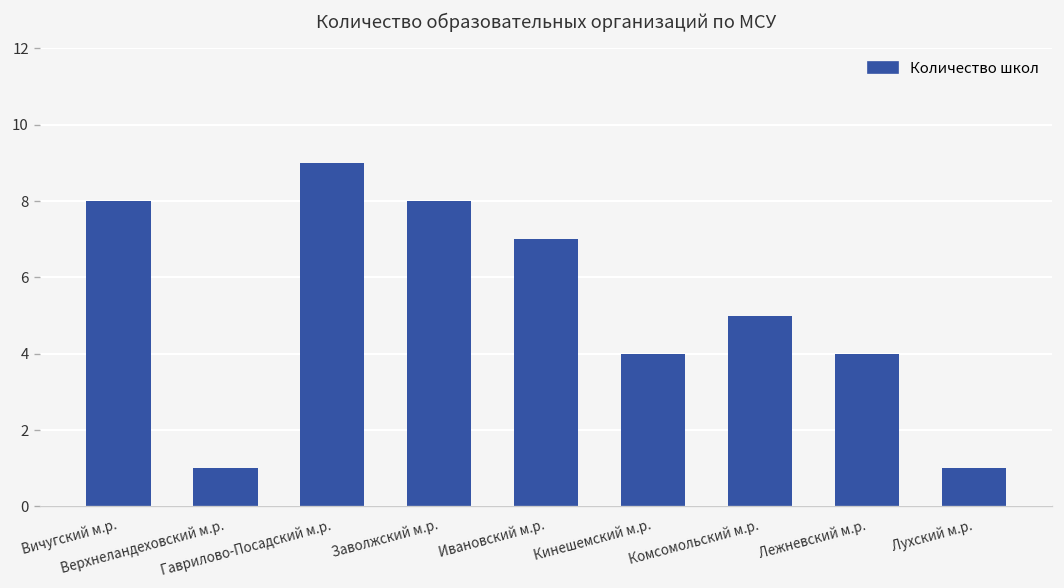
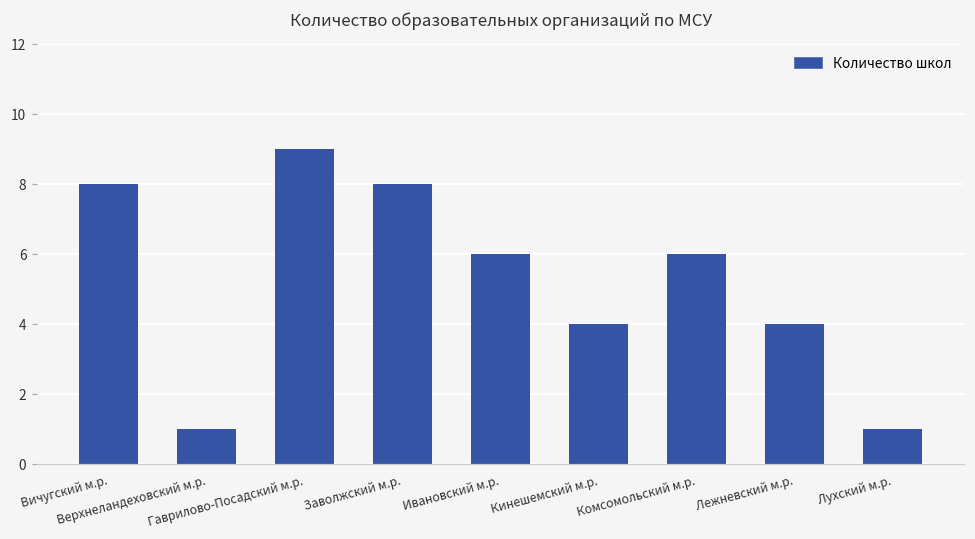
  {
    "Вичугский м.р.": 8,
    "Верхнеландеховский м.р.": 1,
    "Гаврилово-Посадский м.р.": 9,
    "Заволжский м.р.": 8,
-   "Ивановский м.р.": 7,
+   "Ивановский м.р.": 6,
    "Кинешемский м.р.": 4,
-   "Комсомольский м.р.": 5,
+   "Комсомольский м.р.": 6,
    "Лежневский м.р.": 4,
    "Лухский м.р.": 1
  }
